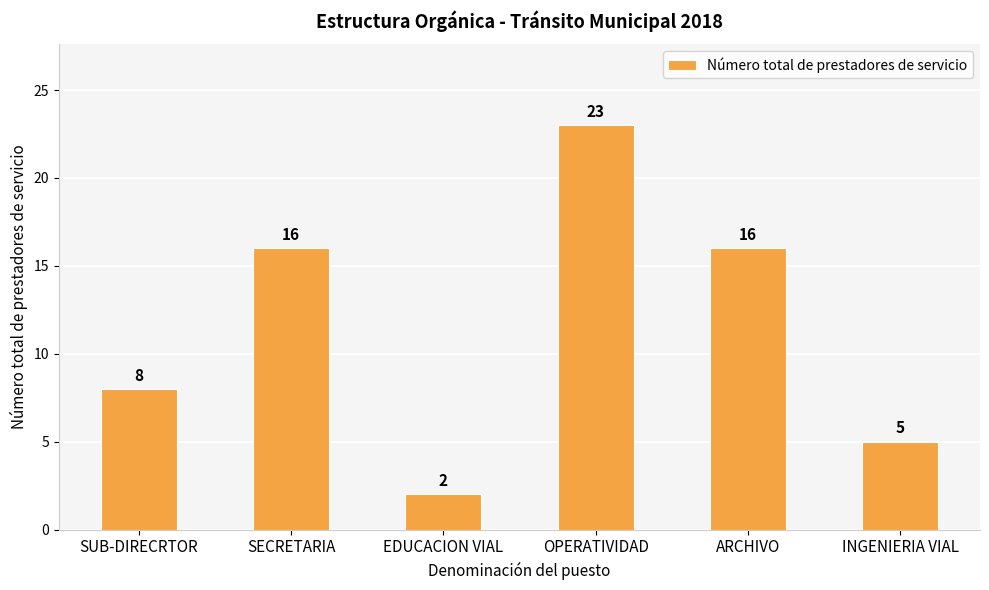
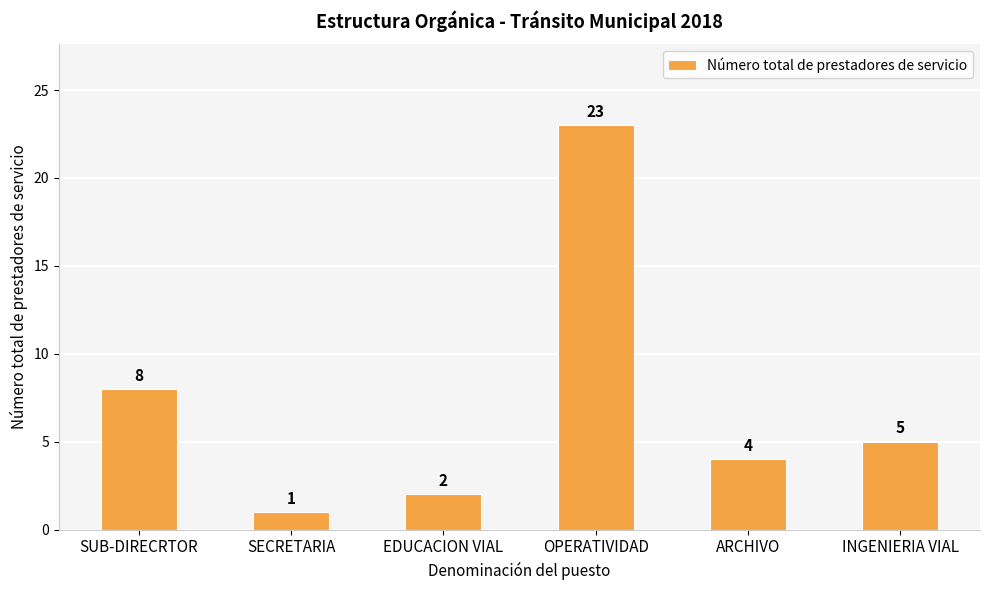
  {
    "SUB-DIRECRTOR": 8,
-   "SECRETARIA": 16,
+   "SECRETARIA": 1,
    "EDUCACION VIAL": 2,
    "OPERATIVIDAD": 23,
-   "ARCHIVO": 16,
+   "ARCHIVO": 4,
    "INGENIERIA VIAL": 5
  }
